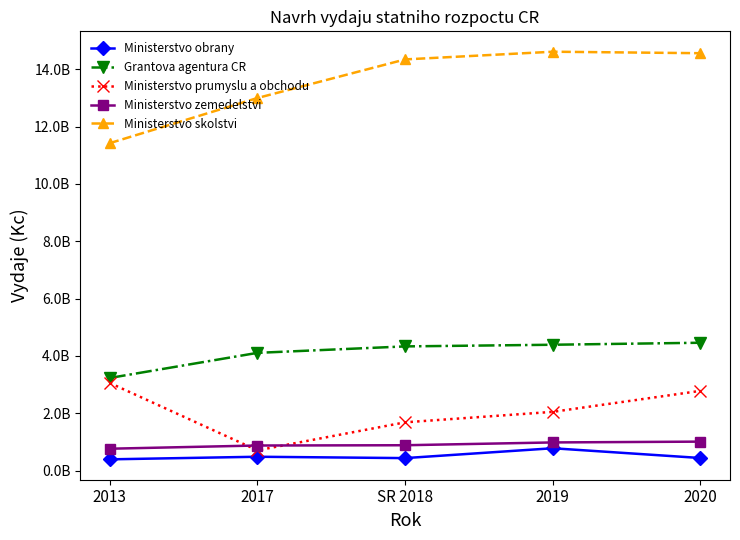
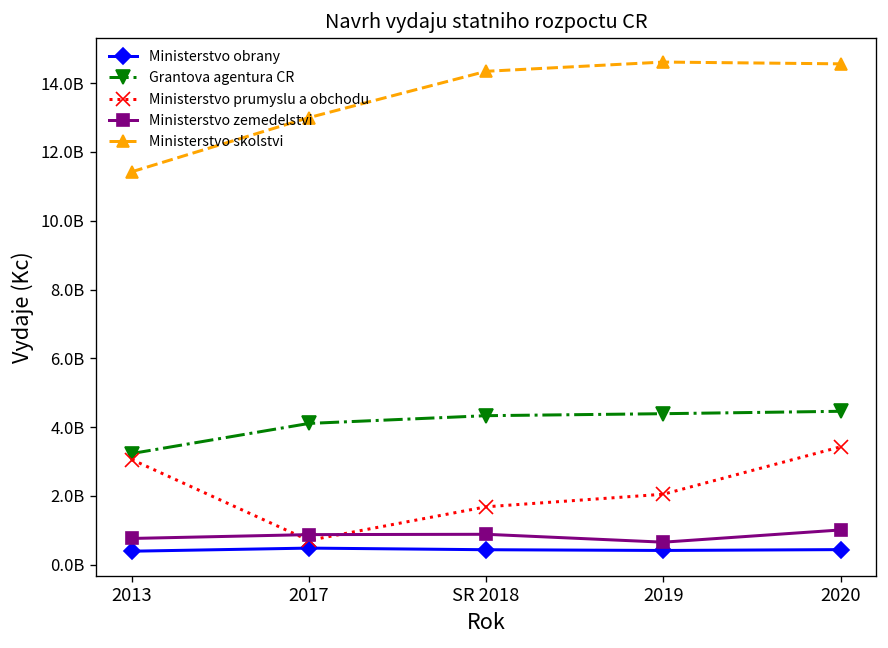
  {
    "Ministerstvo obrany": {
      "2013": 400000000,
      "2017": 500000000,
      "SR 2018": 400000000,
-     "2019": 800000000,
+     "2019": 400000000,
      "2020": 400000000
    },
    "Grantova agentura CR": {
      "2013": 3200000000,
      "2017": 4100000000,
      "SR 2018": 4300000000,
      "2019": 4400000000,
      "2020": 4500000000
    },
    "Ministerstvo prumyslu a obchodu": {
      "2013": 3100000000,
      "2017": 700000000,
      "SR 2018": 1700000000,
      "2019": 2000000000,
-     "2020": 2800000000
+     "2020": 3400000000
    },
    "Ministerstvo zemedelstvi": {
      "2013": 800000000,
      "2017": 900000000,
      "SR 2018": 900000000,
-     "2019": 1000000000,
+     "2019": 700000000,
      "2020": 1000000000
    },
    "Ministerstvo skolstvi": {
      "2013": 11400000000,
      "2017": 13000000000,
      "SR 2018": 14300000000,
      "2019": 14600000000,
      "2020": 14600000000
    }
  }
